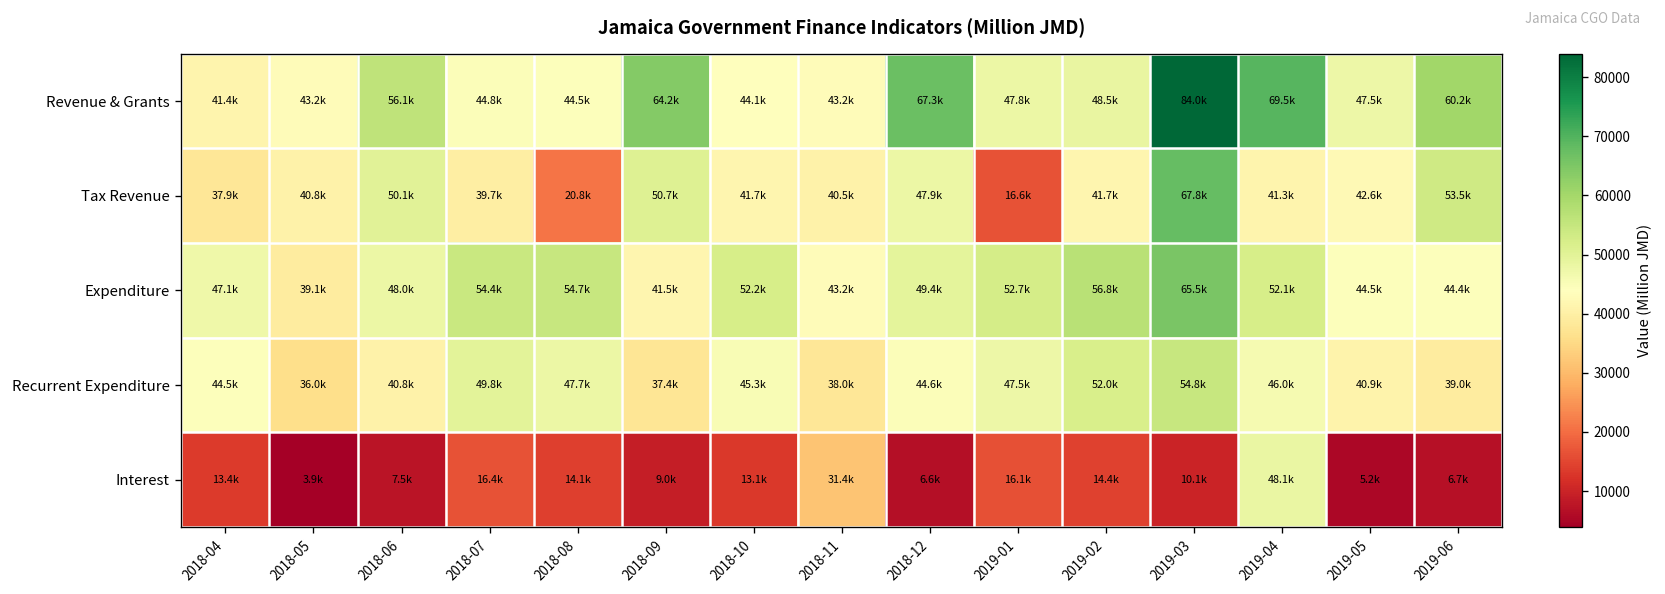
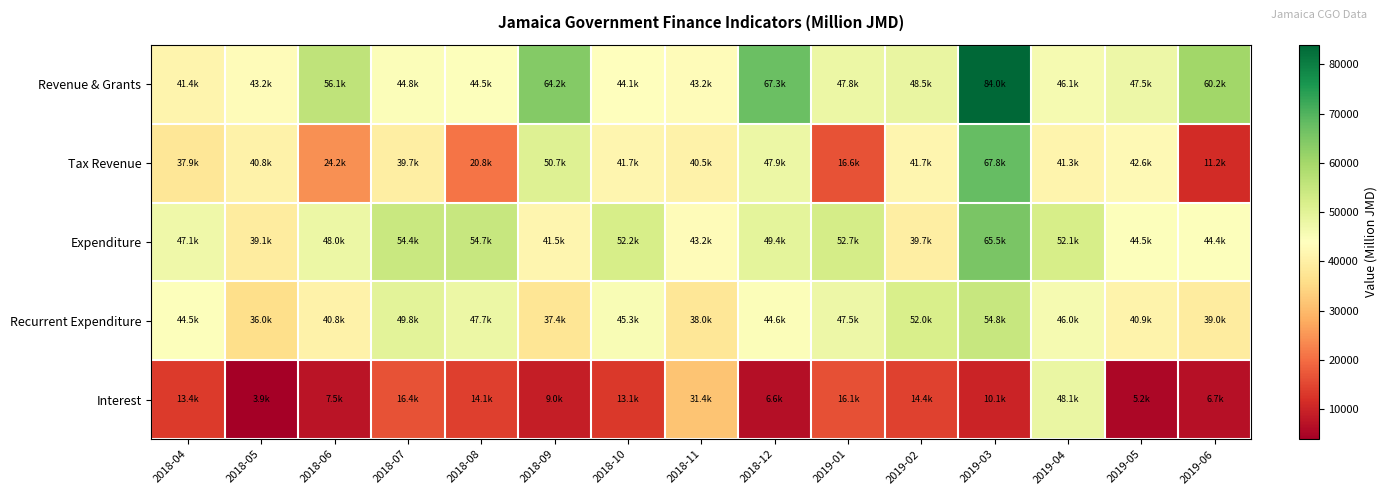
  {
    "Revenue & Grants": {
      "2018-04": "41.4k",
      "2018-05": "43.2k",
      "2018-06": "56.1k",
      "2018-07": "44.8k",
      "2018-08": "44.5k",
      "2018-09": "64.2k",
      "2018-10": "44.1k",
      "2018-11": "43.2k",
      "2018-12": "67.3k",
      "2019-01": "47.8k",
      "2019-02": "48.5k",
      "2019-03": "84.0k",
-     "2019-04": "69.5k",
+     "2019-04": "46.1k",
      "2019-05": "47.5k",
      "2019-06": "60.2k"
    },
    "Tax Revenue": {
      "2018-04": "37.9k",
      "2018-05": "40.8k",
-     "2018-06": "50.1k",
+     "2018-06": "24.2k",
      "2018-07": "39.7k",
      "2018-08": "20.8k",
      "2018-09": "50.7k",
      "2018-10": "41.7k",
      "2018-11": "40.5k",
      "2018-12": "47.9k",
      "2019-01": "16.6k",
      "2019-02": "41.7k",
      "2019-03": "67.8k",
      "2019-04": "41.3k",
      "2019-05": "42.6k",
-     "2019-06": "53.5k"
+     "2019-06": "11.2k"
    },
    "Expenditure": {
      "2018-04": "47.1k",
      "2018-05": "39.1k",
      "2018-06": "48.0k",
      "2018-07": "54.4k",
      "2018-08": "54.7k",
      "2018-09": "41.5k",
      "2018-10": "52.2k",
      "2018-11": "43.2k",
      "2018-12": "49.4k",
      "2019-01": "52.7k",
-     "2019-02": "56.8k",
+     "2019-02": "39.7k",
      "2019-03": "65.5k",
      "2019-04": "52.1k",
      "2019-05": "44.5k",
      "2019-06": "44.4k"
    },
    "Recurrent Expenditure": {
      "2018-04": "44.5k",
      "2018-05": "36.0k",
      "2018-06": "40.8k",
      "2018-07": "49.8k",
      "2018-08": "47.7k",
      "2018-09": "37.4k",
      "2018-10": "45.3k",
      "2018-11": "38.0k",
      "2018-12": "44.6k",
      "2019-01": "47.5k",
      "2019-02": "52.0k",
      "2019-03": "54.8k",
      "2019-04": "46.0k",
      "2019-05": "40.9k",
      "2019-06": "39.0k"
    },
    "Interest": {
      "2018-04": "13.4k",
      "2018-05": "3.9k",
      "2018-06": "7.5k",
      "2018-07": "16.4k",
      "2018-08": "14.1k",
      "2018-09": "9.0k",
      "2018-10": "13.1k",
      "2018-11": "31.4k",
      "2018-12": "6.6k",
      "2019-01": "16.1k",
      "2019-02": "14.4k",
      "2019-03": "10.1k",
      "2019-04": "48.1k",
      "2019-05": "5.2k",
      "2019-06": "6.7k"
    }
  }
